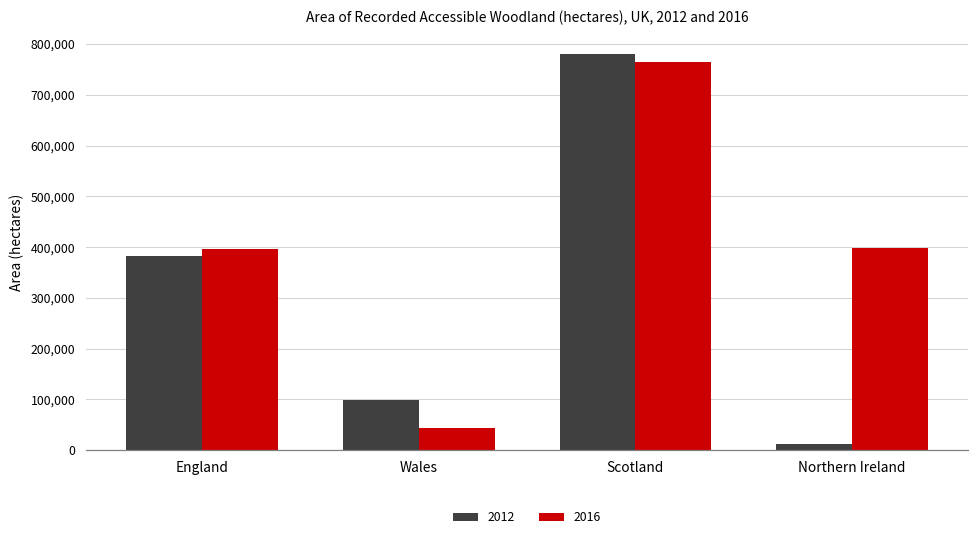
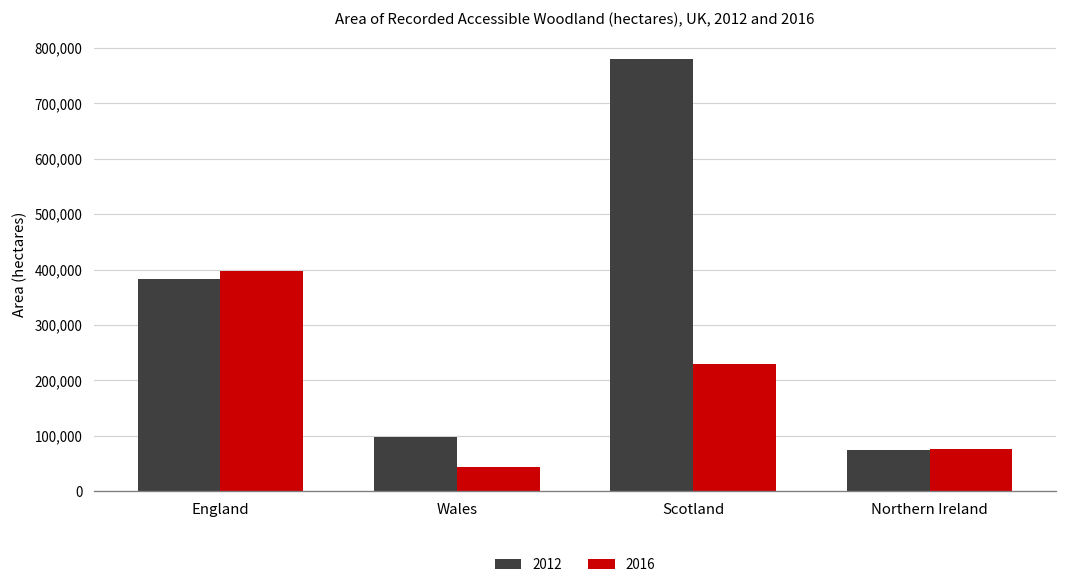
  {
    "2012": {
      "England": "380,000",
      "Wales": "100,000",
      "Scotland": "780,000",
-     "Northern Ireland": "10,000"
+     "Northern Ireland": "70,000"
    },
    "2016": {
      "England": "400,000",
      "Wales": "40,000",
-     "Scotland": "770,000",
-     "Northern Ireland": "400,000"
+     "Scotland": "230,000",
+     "Northern Ireland": "80,000"
    }
  }
